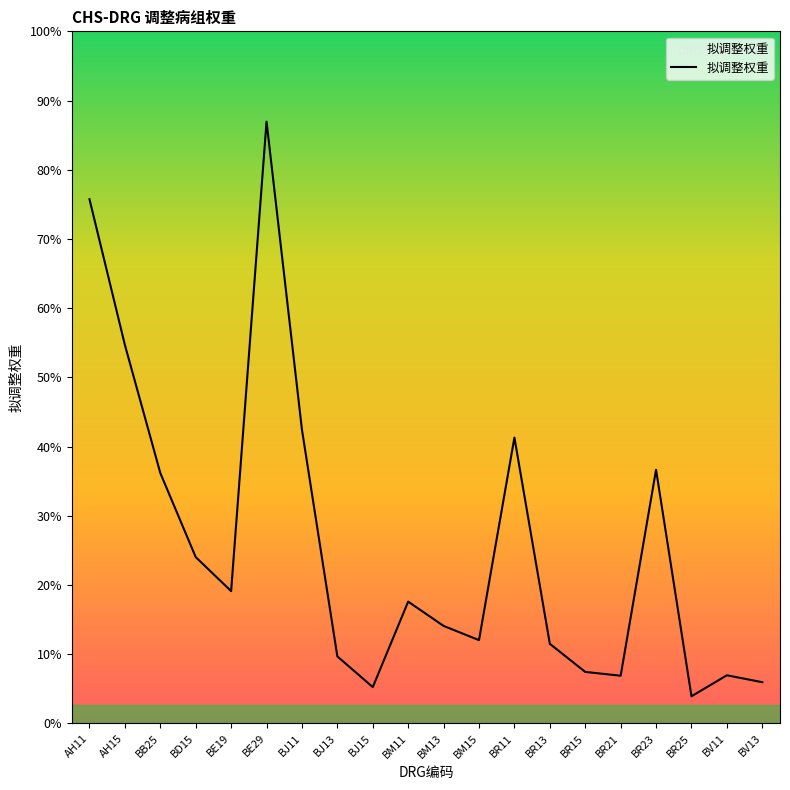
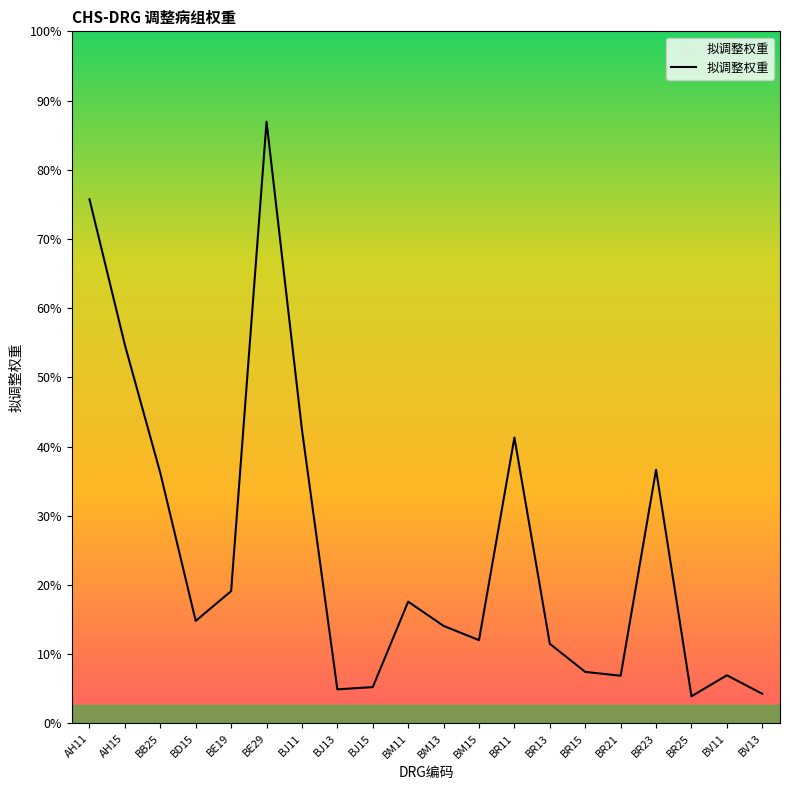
  {
    "AH11": "76%",
    "AH15": "55%",
    "BB25": "36%",
-   "BD15": "24%",
+   "BD15": "15%",
    "BE19": "19%",
    "BE29": "87%",
    "BJ11": "42%",
-   "BJ13": "10%",
+   "BJ13": "5%",
    "BJ15": "5%",
    "BM11": "18%",
    "BM13": "14%",
    "BM15": "12%",
    "BR11": "41%",
    "BR13": "12%",
    "BR15": "7%",
    "BR21": "7%",
    "BR23": "37%",
    "BR25": "4%",
    "BV11": "7%",
-   "BV13": "6%"
+   "BV13": "4%"
  }
